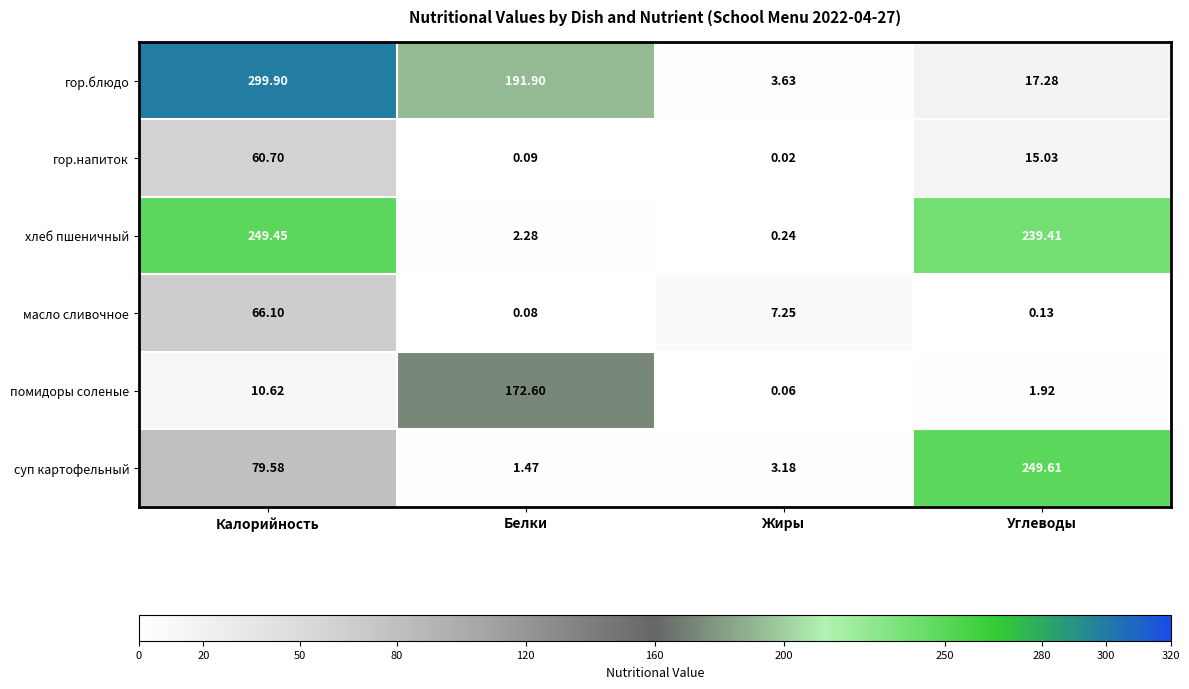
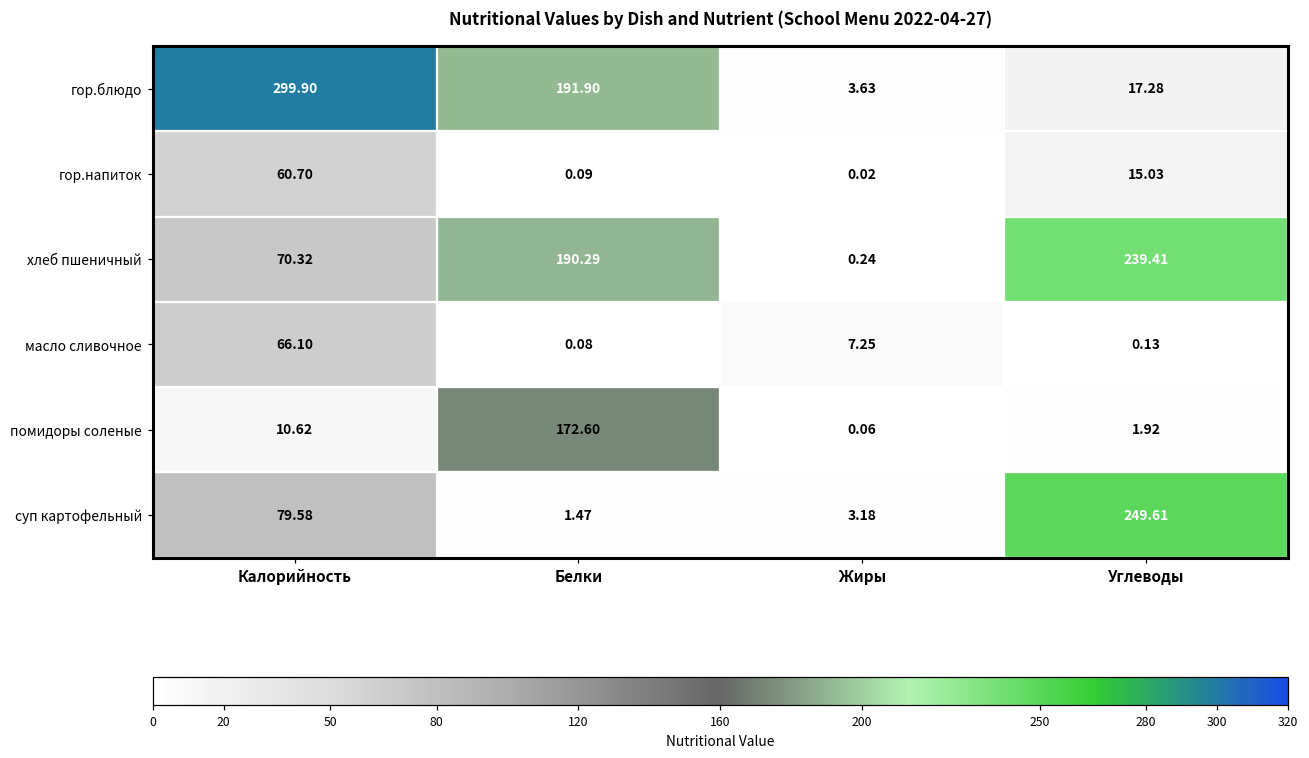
  {
    "гор.блюдо": {
      "Калорийность": 299.90,
      "Белки": 191.90,
      "Жиры": 3.63,
      "Углеводы": 17.28
    },
    "гор.напиток": {
      "Калорийность": 60.70,
      "Белки": 0.09,
      "Жиры": 0.02,
      "Углеводы": 15.03
    },
    "хлеб пшеничный": {
-     "Калорийность": 249.45,
-     "Белки": 2.28,
+     "Калорийность": 70.32,
+     "Белки": 190.29,
      "Жиры": 0.24,
      "Углеводы": 239.41
    },
    "масло сливочное": {
      "Калорийность": 66.10,
      "Белки": 0.08,
      "Жиры": 7.25,
      "Углеводы": 0.13
    },
    "помидоры соленые": {
      "Калорийность": 10.62,
      "Белки": 172.60,
      "Жиры": 0.06,
      "Углеводы": 1.92
    },
    "суп картофельный": {
      "Калорийность": 79.58,
      "Белки": 1.47,
      "Жиры": 3.18,
      "Углеводы": 249.61
    }
  }
